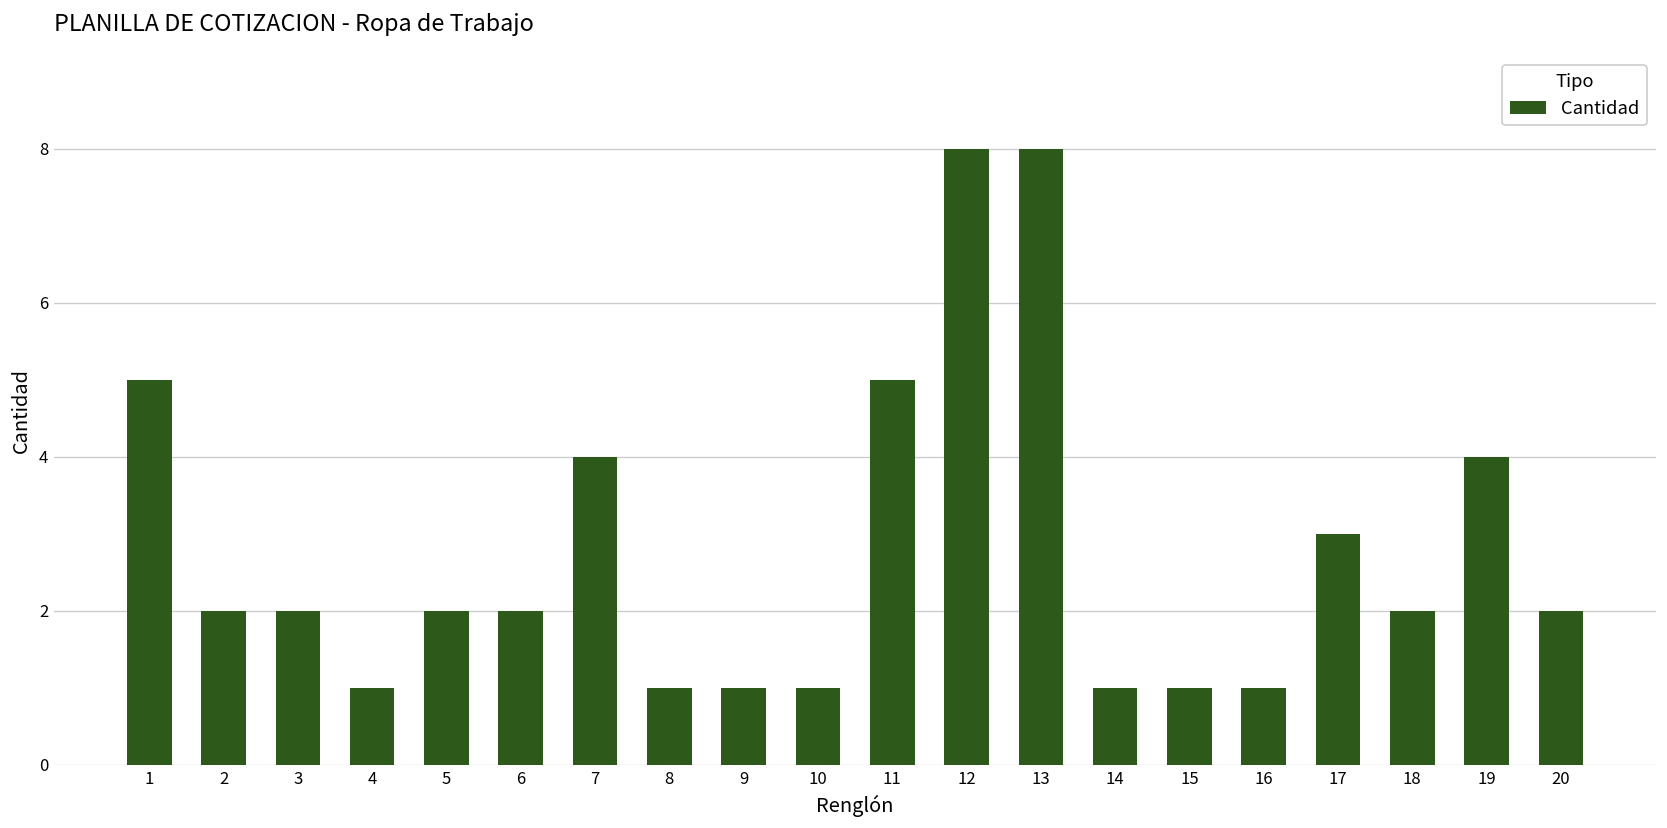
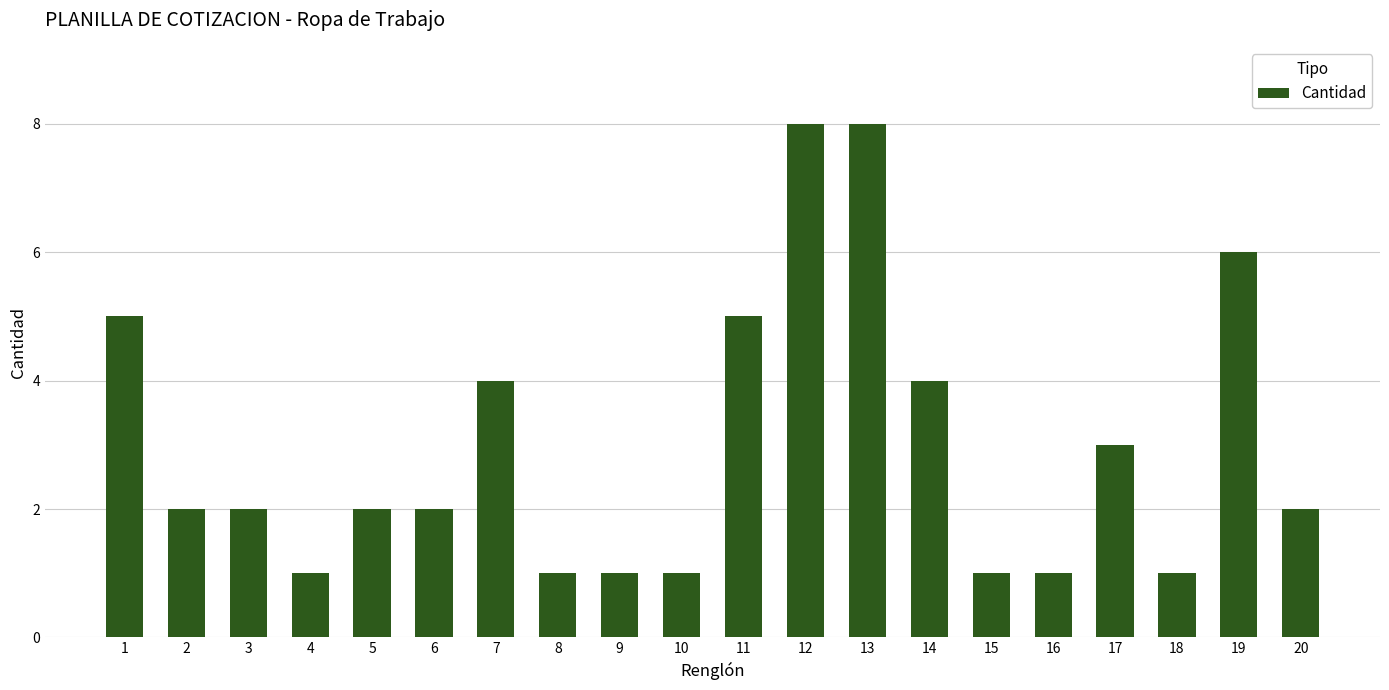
  {
    "1": 5,
    "2": 2,
    "3": 2,
    "4": 1,
    "5": 2,
    "6": 2,
    "7": 4,
    "8": 1,
    "9": 1,
    "10": 1,
    "11": 5,
    "12": 8,
    "13": 8,
-   "14": 1,
+   "14": 4,
    "15": 1,
    "16": 1,
    "17": 3,
-   "18": 2,
-   "19": 4,
+   "18": 1,
+   "19": 6,
    "20": 2
  }
